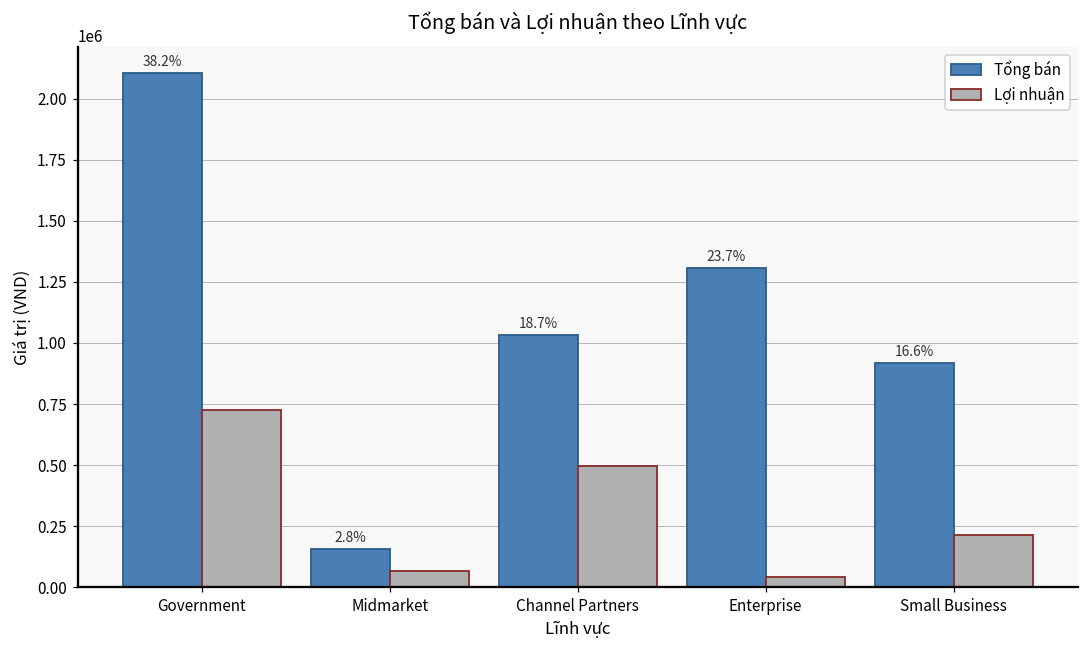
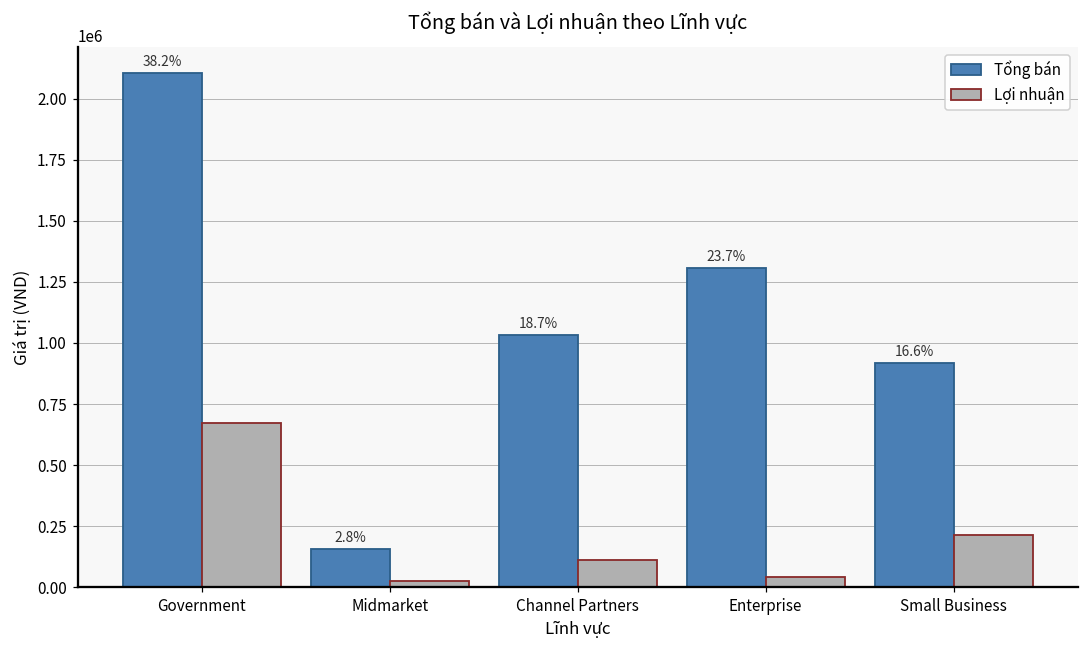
  {
    "Lợi nhuận": {
-     "Government": 730000,
-     "Midmarket": 70000,
-     "Channel Partners": 490000,
+     "Government": 670000,
+     "Midmarket": 20000,
+     "Channel Partners": 110000,
      "Enterprise": 40000,
      "Small Business": 210000
    }
  }
